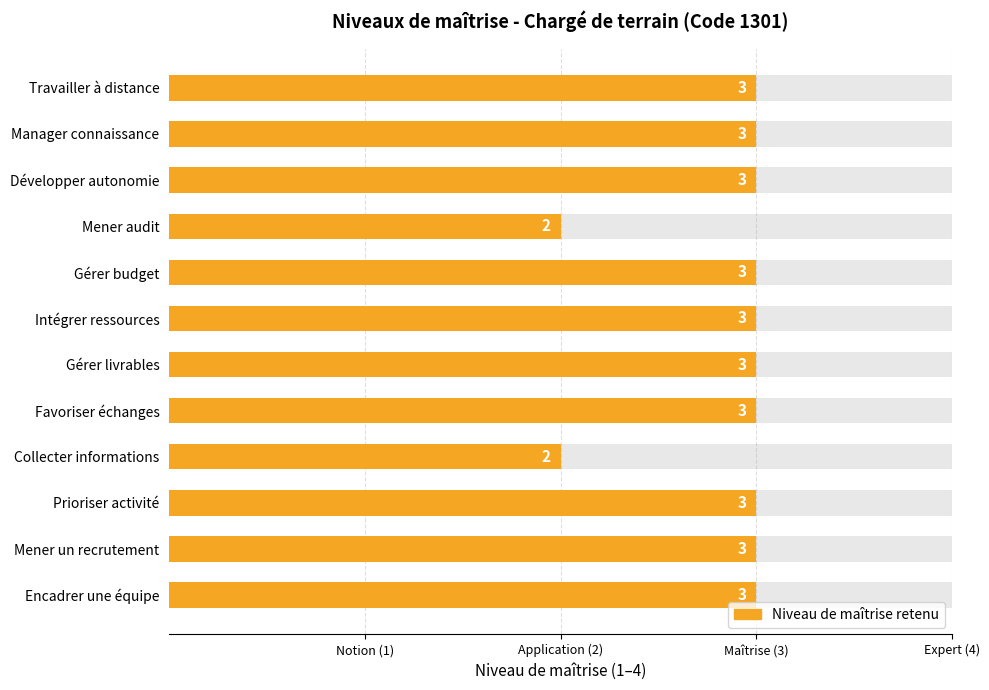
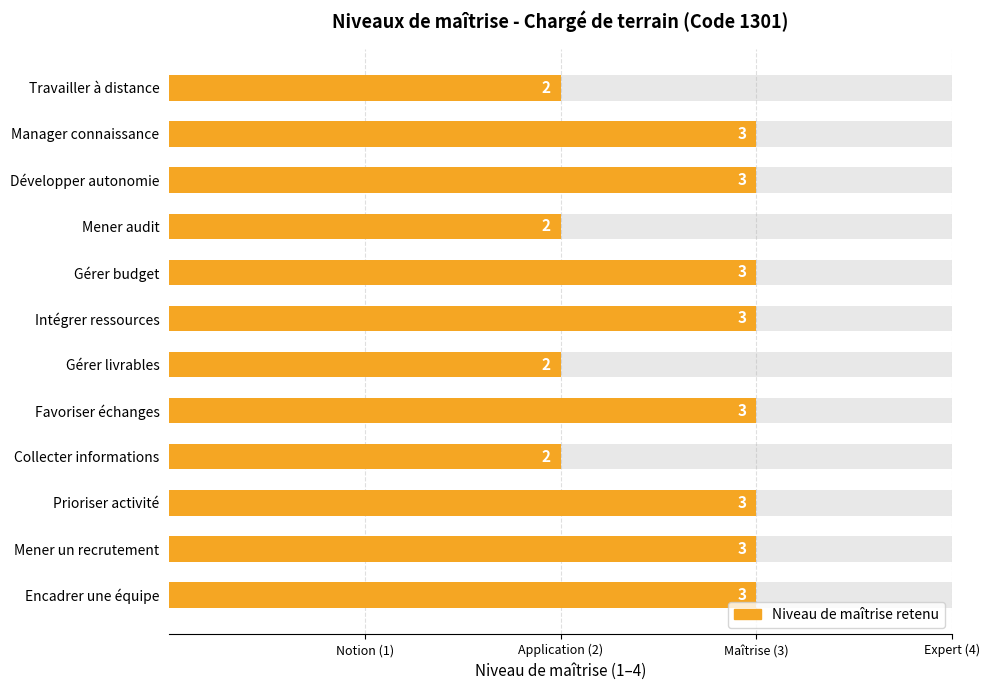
  {
    "Niveau de maîtrise retenu": {
-     "Travailler à distance": 3,
-     "Gérer livrables": 3
+     "Travailler à distance": 2,
+     "Gérer livrables": 2
    }
  }
